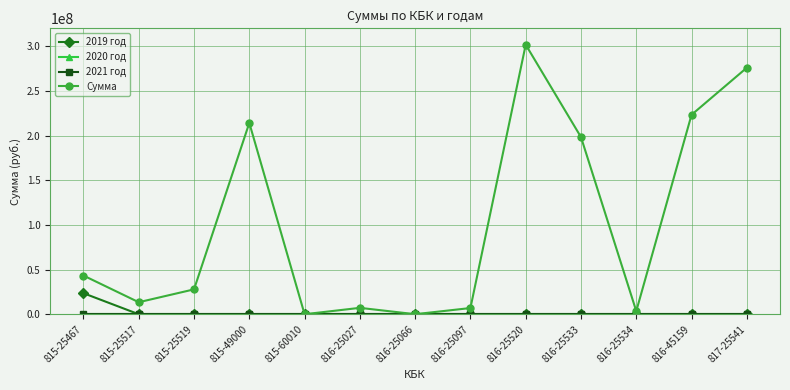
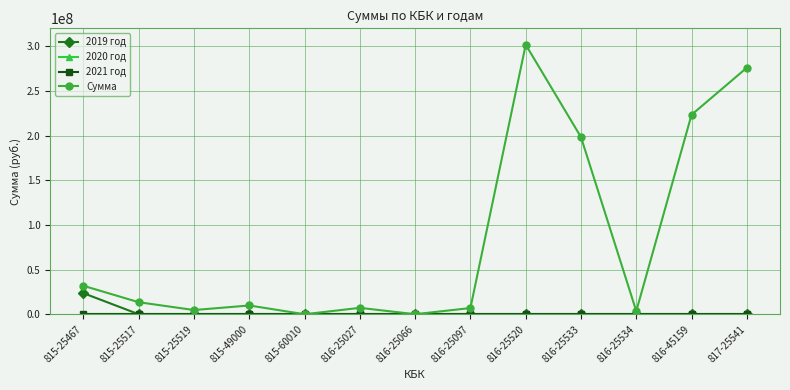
  {
    "Сумма": {
-     "815-25467": 40000000,
+     "815-25467": 30000000,
      "815-25517": 10000000,
-     "815-25519": 30000000,
-     "815-49000": 210000000,
+     "815-25519": 0,
+     "815-49000": 10000000,
      "816-25027": 10000000,
      "816-25097": 10000000,
      "816-25520": 300000000,
      "816-25533": 200000000,
      "816-25534": 0,
      "816-45159": 220000000,
      "817-25541": 280000000
    }
  }
